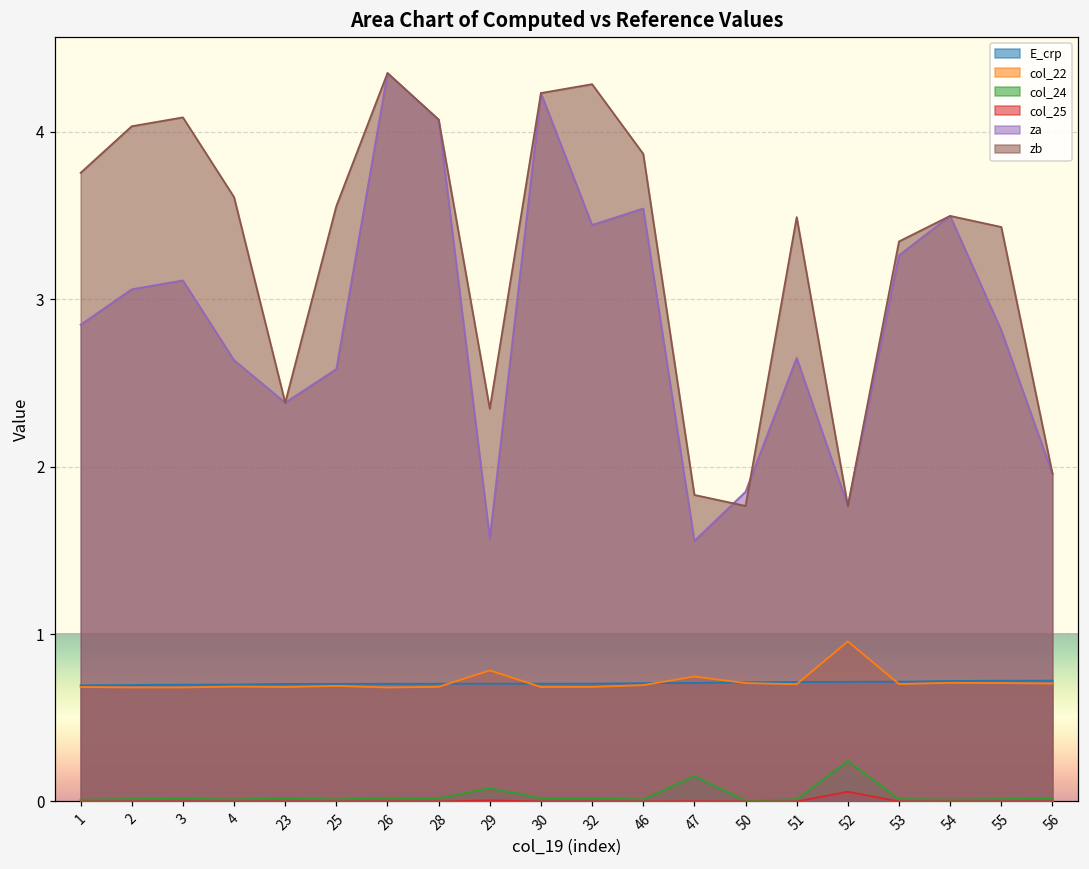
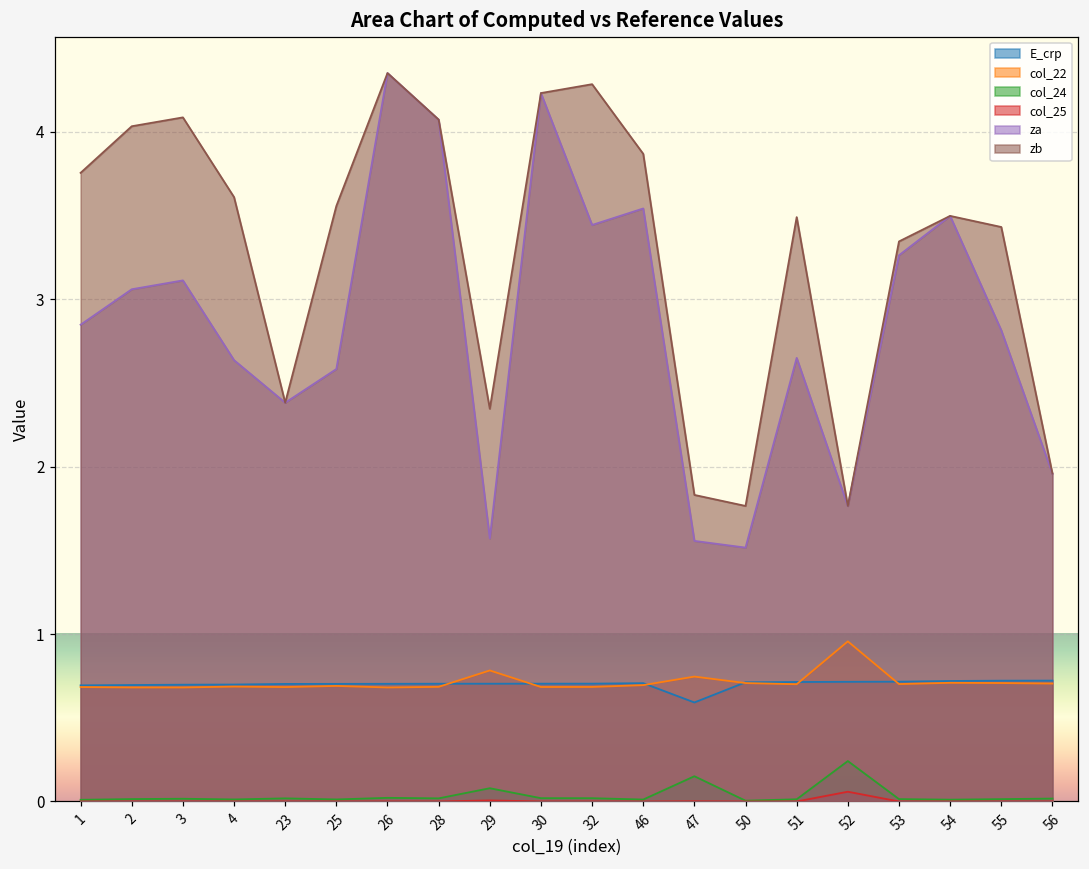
  {
    "E_crp": {
      "23": 0.70,
      "26": 0.70,
      "28": 0.70,
      "29": 0.70,
      "30": 0.70,
      "32": 0.70,
-     "47": 0.71,
+     "47": 0.59,
      "52": 0.71,
      "56": 0.72
    },
    "col_22": {
      "23": 0.68,
      "26": 0.68,
      "28": 0.68,
      "29": 0.78,
      "30": 0.68,
      "32": 0.68,
      "47": 0.75,
      "52": 0.96,
      "56": 0.70
    },
    "col_24": {
      "23": 0.02,
      "26": 0.02,
      "28": 0.02,
      "29": 0.08,
      "30": 0.02,
      "32": 0.02,
      "47": 0.15,
      "52": 0.24,
      "56": 0.02
    },
    "col_25": {
      "23": 0.00,
      "26": 0.00,
      "28": 0.00,
      "29": 0.01,
      "30": 0.00,
      "32": 0.00,
      "47": 0.00,
      "52": 0.06,
      "56": 0.00
    },
    "za": {
      "1": 2.85,
      "2": 3.06,
      "3": 3.11,
      "4": 2.64,
      "25": 2.58,
      "29": 1.57,
      "32": 3.44,
      "46": 3.54,
      "47": 1.56,
-     "50": 1.85,
+     "50": 1.52,
      "51": 2.65,
      "53": 3.26,
      "55": 2.81
    },
    "zb": {
      "1": 3.75,
      "2": 4.03,
      "3": 4.09,
      "4": 3.61,
      "25": 3.56,
      "29": 2.35,
      "32": 4.28,
      "46": 3.87,
      "47": 1.83,
      "50": 1.76,
      "51": 3.49,
      "53": 3.34,
      "55": 3.43
    }
  }
